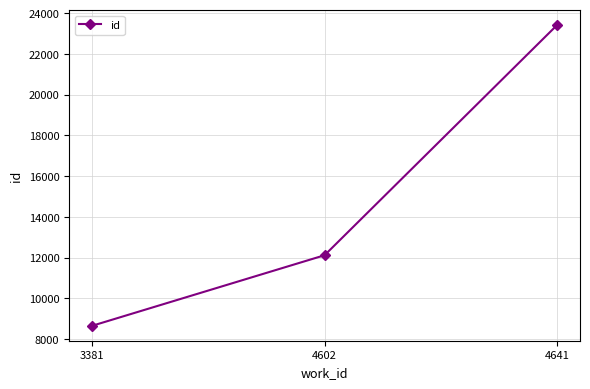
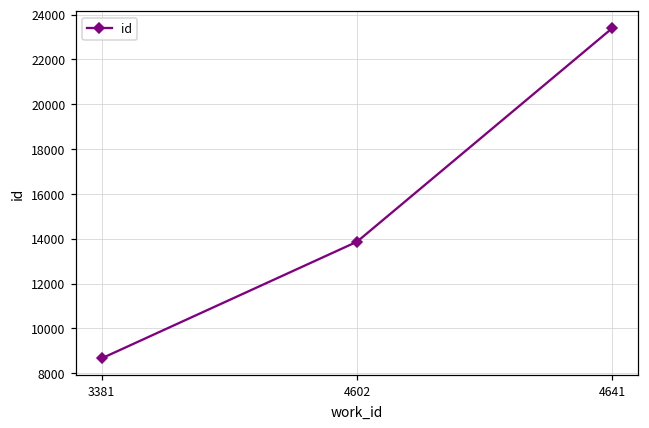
  {
    "3381": 8700,
-   "4602": 12100,
+   "4602": 13900,
    "4641": 23400
  }
